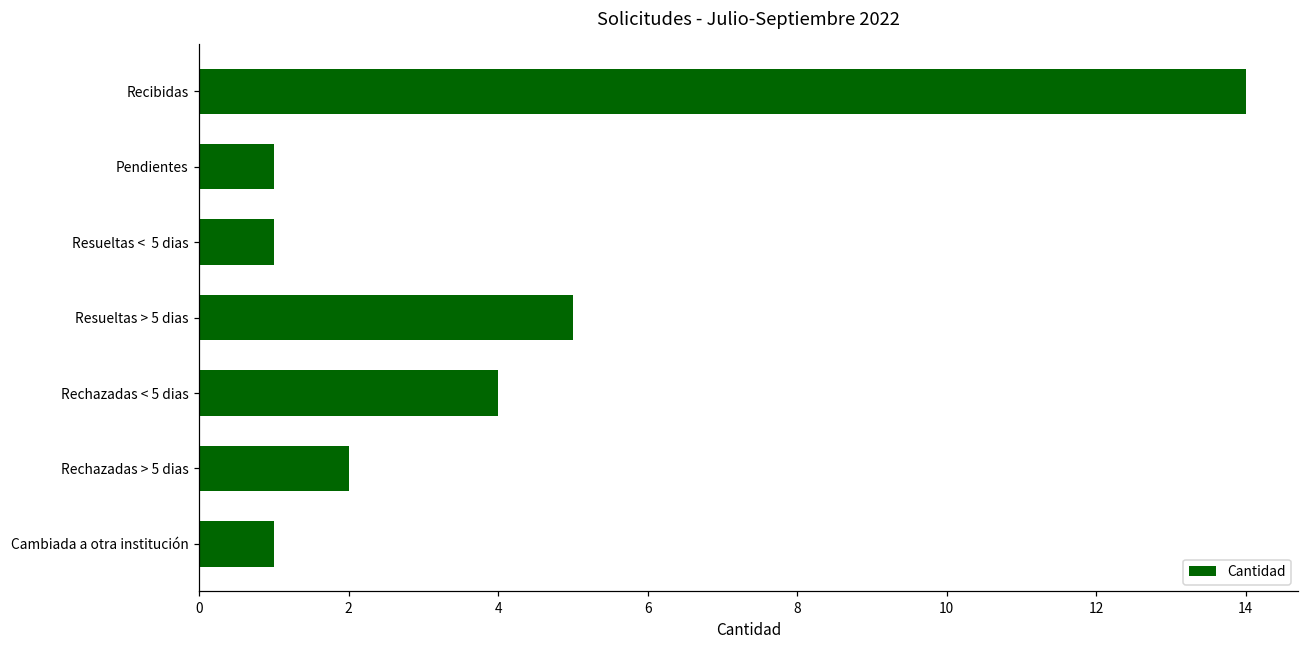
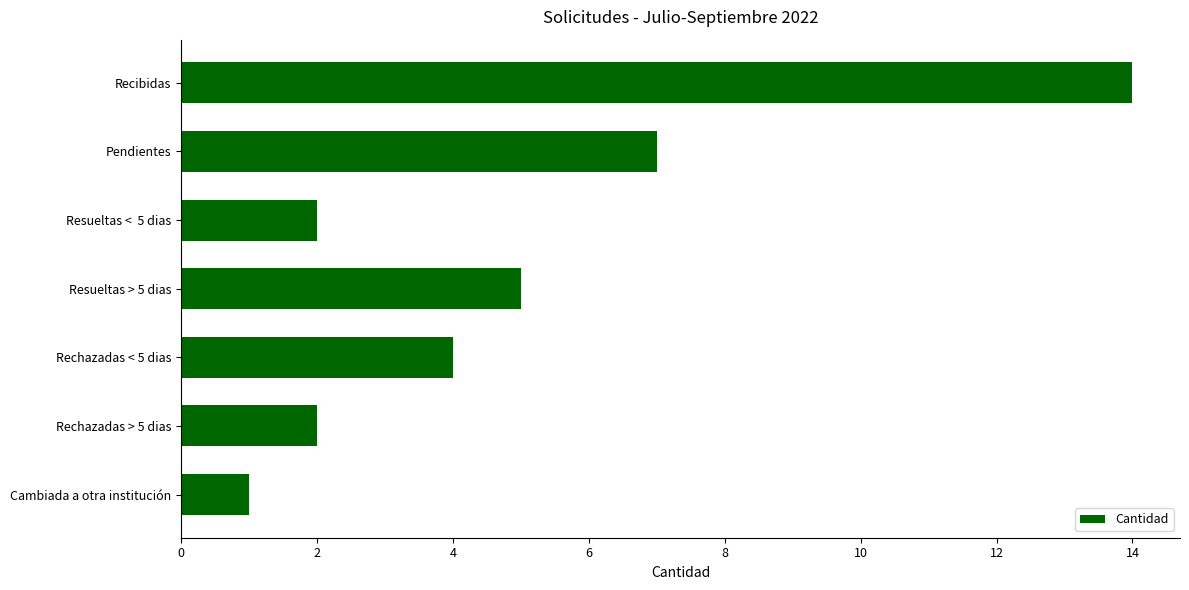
  {
    "Recibidas": 14,
-   "Pendientes": 1,
-   "Resueltas < 5 dias": 1,
+   "Pendientes": 7,
+   "Resueltas < 5 dias": 2,
    "Resueltas > 5 dias": 5,
    "Rechazadas < 5 dias": 4,
    "Rechazadas > 5 dias": 2,
    "Cambiada a otra institución": 1
  }
